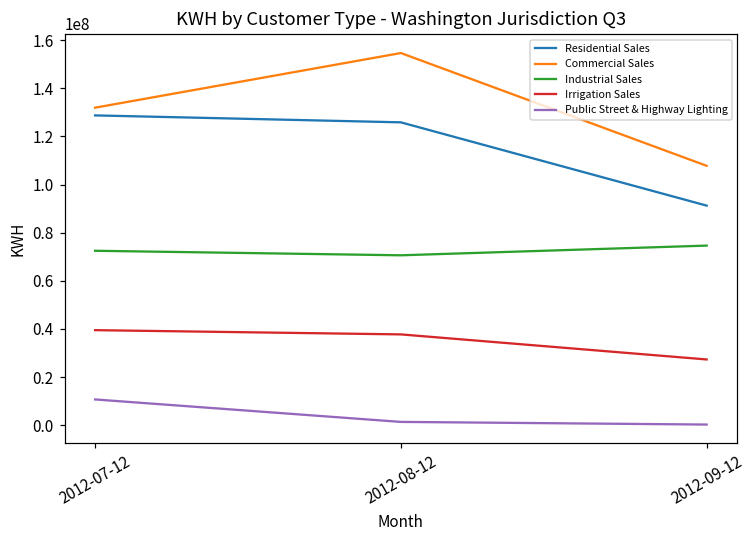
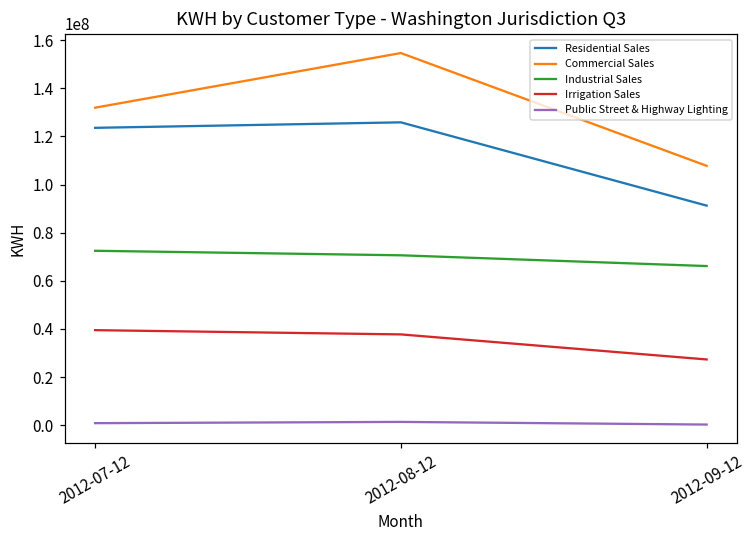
  {
    "Residential Sales": {
-     "2012-07-12": 129000000,
+     "2012-07-12": 124000000,
      "2012-08-12": 126000000,
      "2012-09-12": 91000000
    },
    "Commercial Sales": {
      "2012-07-12": 132000000,
      "2012-08-12": 155000000,
      "2012-09-12": 108000000
    },
    "Industrial Sales": {
      "2012-07-12": 72000000,
      "2012-08-12": 71000000,
-     "2012-09-12": 75000000
+     "2012-09-12": 66000000
    },
    "Irrigation Sales": {
      "2012-07-12": 39000000,
      "2012-08-12": 38000000,
      "2012-09-12": 27000000
    },
    "Public Street & Highway Lighting": {
-     "2012-07-12": 11000000,
+     "2012-07-12": 1000000,
      "2012-08-12": 1000000,
      "2012-09-12": 0
    }
  }
